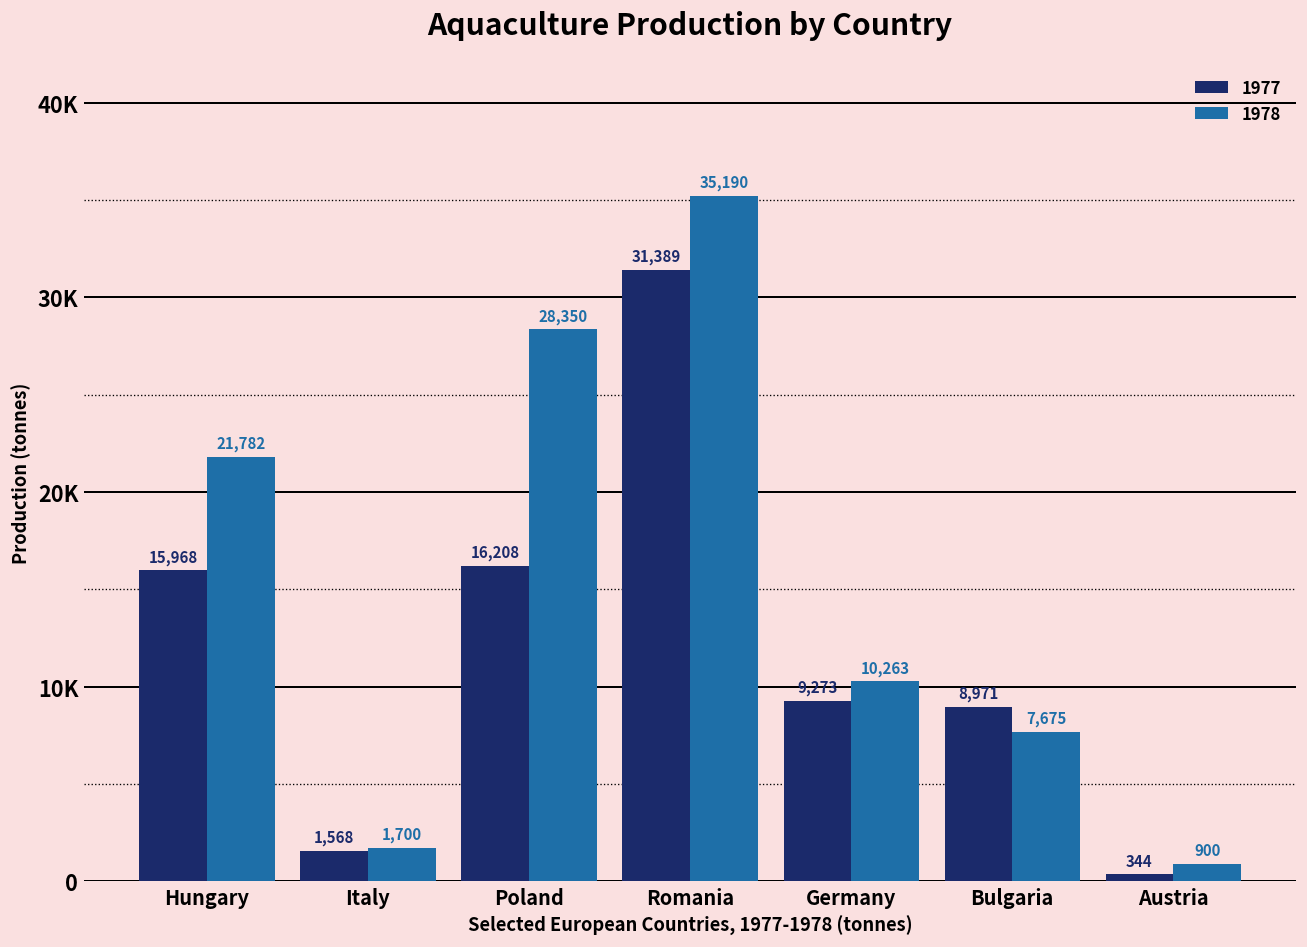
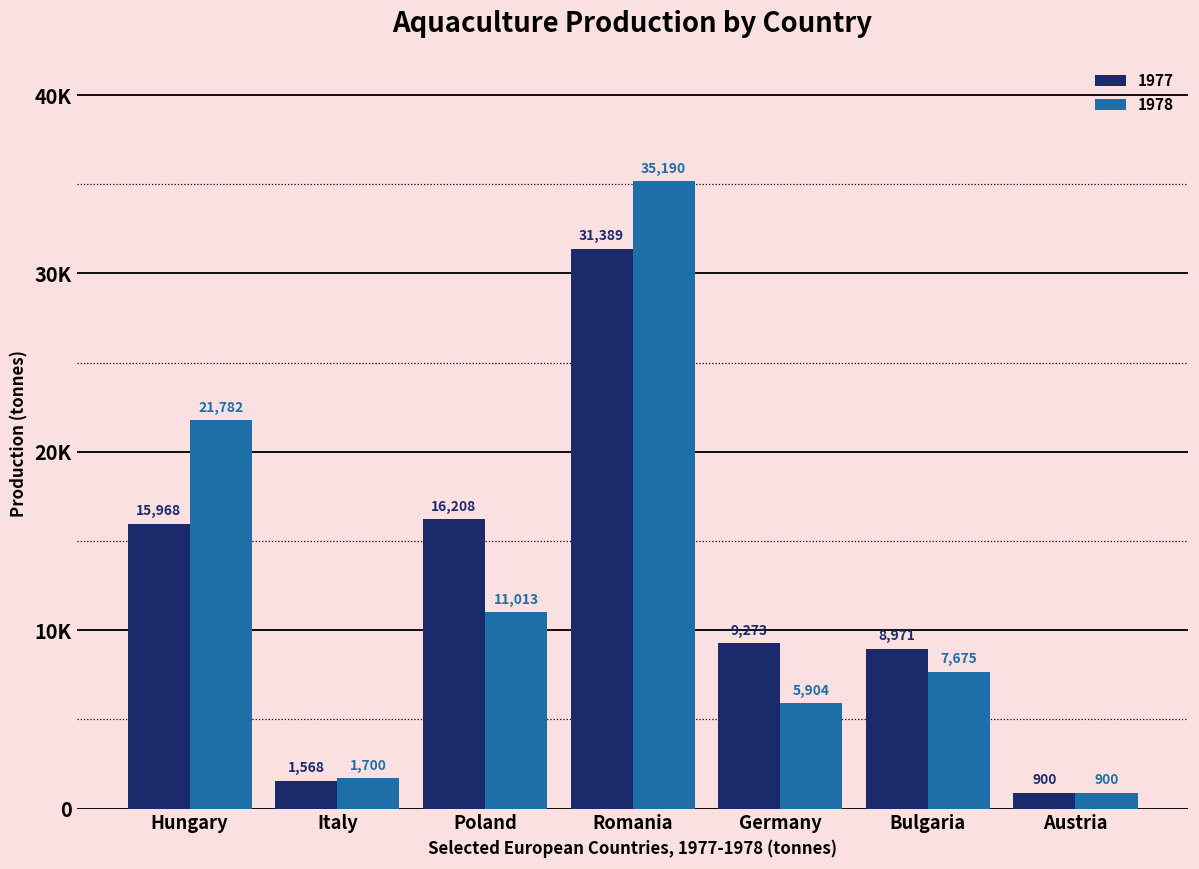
  {
    "1977": {
      "Hungary": "15,968",
      "Italy": "1,568",
      "Poland": "16,208",
-     "Austria": "344"
+     "Austria": "900"
    },
    "1978": {
      "Hungary": "21,782",
      "Italy": "1,700",
-     "Poland": "28,350",
+     "Poland": "11,013",
      "Romania": "35,190",
-     "Germany": "10,263",
+     "Germany": "5,904",
      "Bulgaria": "7,675",
      "Austria": "900"
    }
  }
